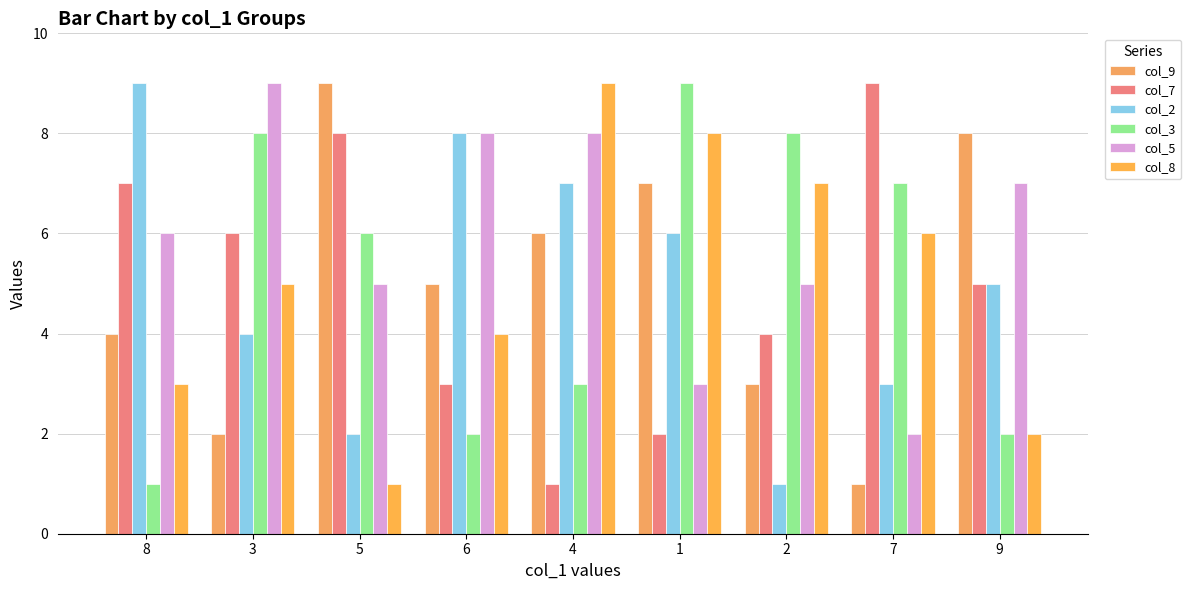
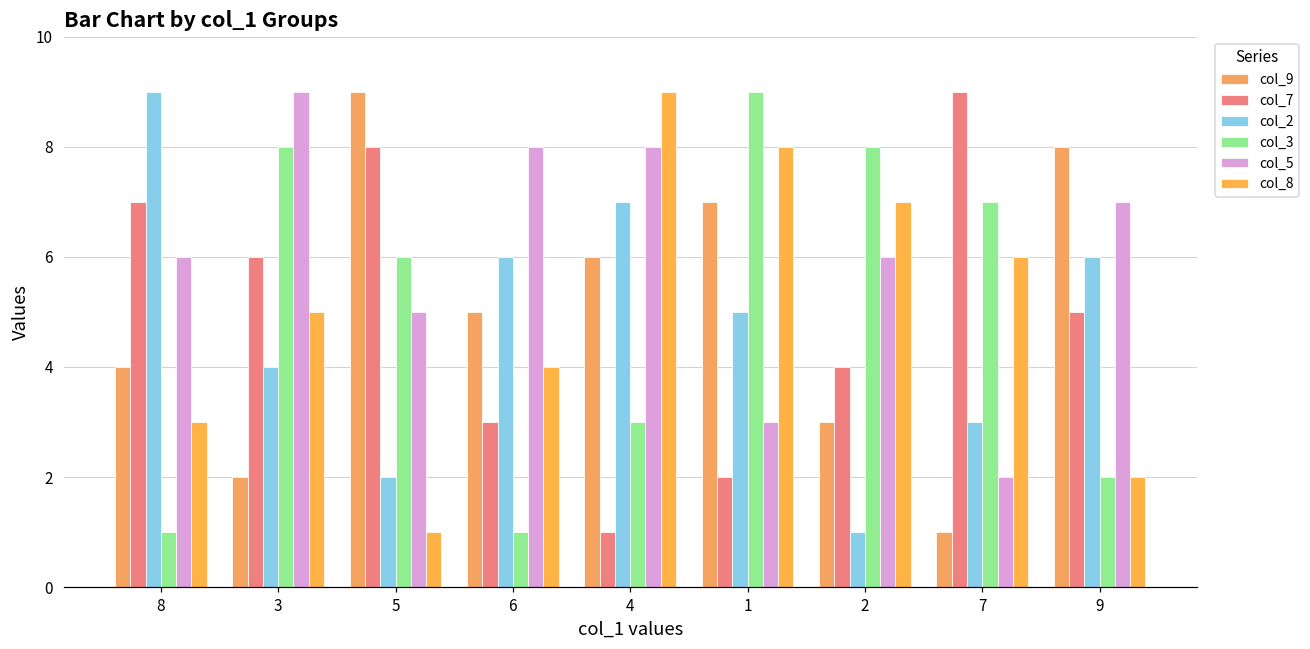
  {
    "col_2": {
      "8": 9,
      "3": 4,
      "5": 2,
-     "6": 8,
+     "6": 6,
      "4": 7,
-     "1": 6,
+     "1": 5,
      "2": 1,
      "7": 3,
-     "9": 5
+     "9": 6
    },
    "col_3": {
      "8": 1,
      "3": 8,
      "5": 6,
-     "6": 2,
+     "6": 1,
      "4": 3,
      "1": 9,
      "2": 8,
      "7": 7,
      "9": 2
    },
    "col_5": {
      "8": 6,
      "3": 9,
      "5": 5,
      "6": 8,
      "4": 8,
      "1": 3,
-     "2": 5,
+     "2": 6,
      "7": 2,
      "9": 7
    }
  }
